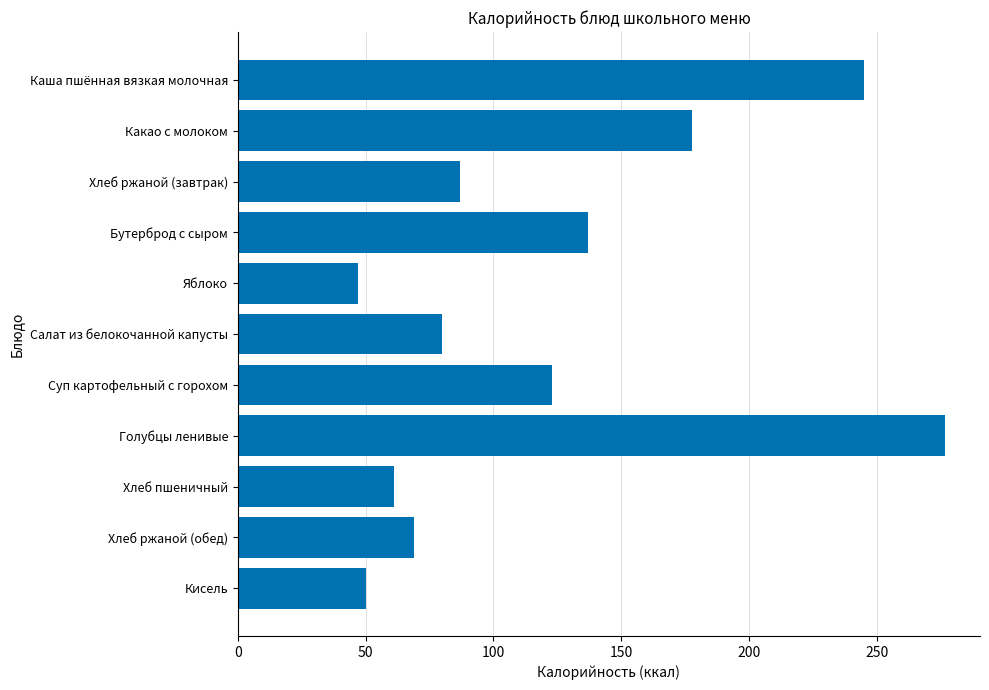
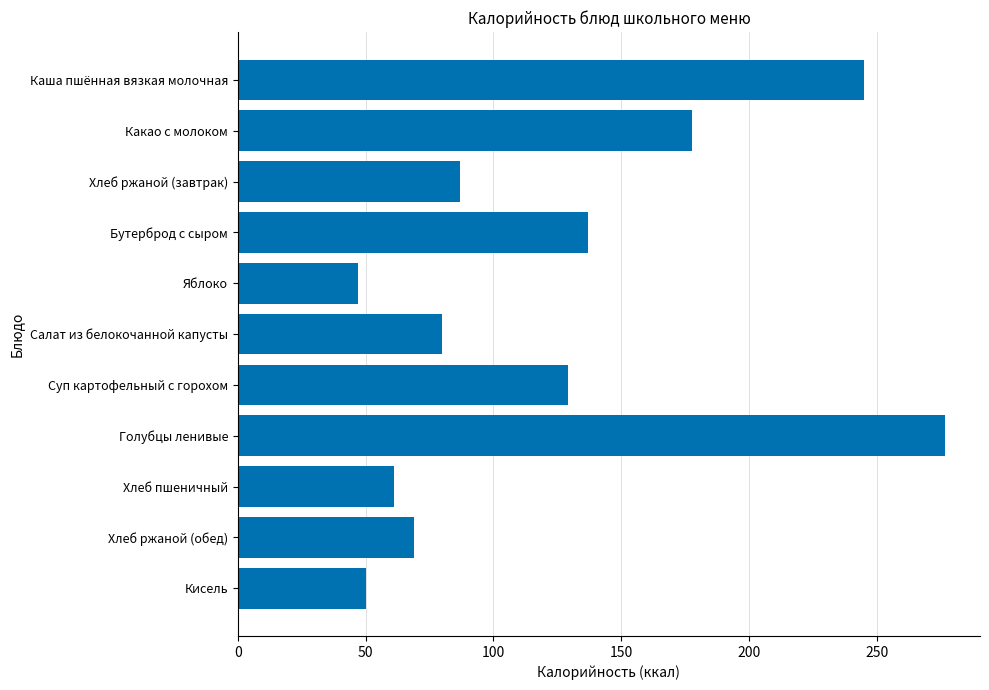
  {
    "Каша пшённая вязкая молочная": 245,
    "Какао с молоком": 178,
    "Хлеб ржаной (завтрак)": 87,
    "Бутерброд с сыром": 137,
    "Яблоко": 47,
    "Салат из белокочанной капусты": 80,
-   "Суп картофельный с горохом": 123,
+   "Суп картофельный с горохом": 129,
    "Голубцы ленивые": 277,
    "Хлеб пшеничный": 61,
    "Хлеб ржаной (обед)": 69,
    "Кисель": 50
  }
